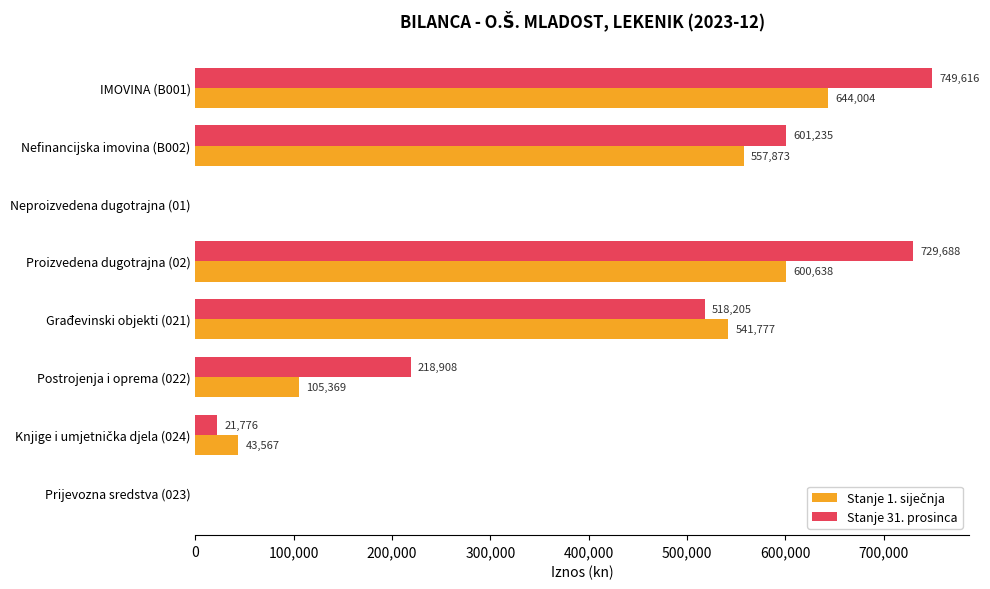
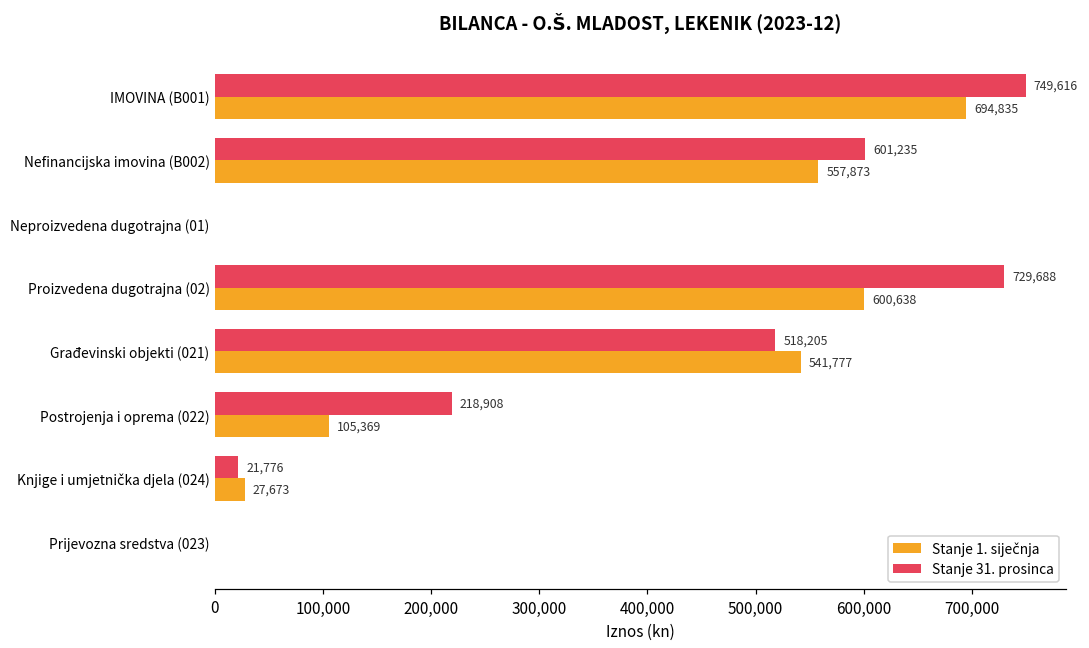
  {
    "Stanje 1. siječnja": {
-     "IMOVINA (B001)": "644,004",
+     "IMOVINA (B001)": "694,835",
      "Nefinancijska imovina (B002)": "557,873",
      "Proizvedena dugotrajna (02)": "600,638",
      "Građevinski objekti (021)": "541,777",
      "Postrojenja i oprema (022)": "105,369",
-     "Knjige i umjetnička djela (024)": "43,567"
+     "Knjige i umjetnička djela (024)": "27,673"
    },
    "Stanje 31. prosinca": {
      "IMOVINA (B001)": "749,616",
      "Nefinancijska imovina (B002)": "601,235",
      "Proizvedena dugotrajna (02)": "729,688",
      "Građevinski objekti (021)": "518,205",
      "Postrojenja i oprema (022)": "218,908",
      "Knjige i umjetnička djela (024)": "21,776"
    }
  }
